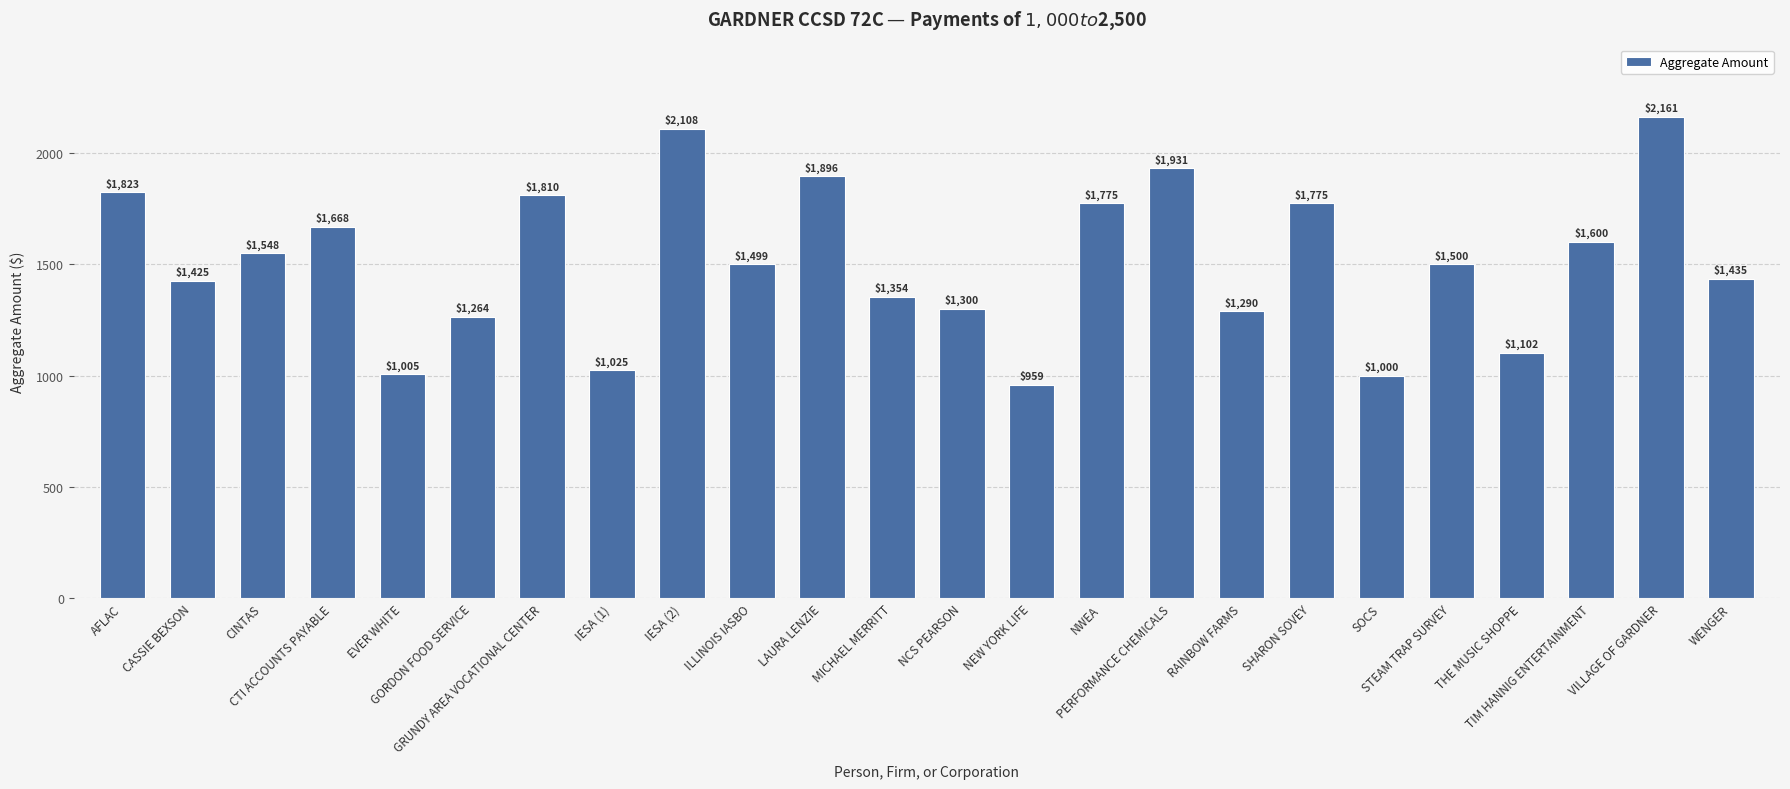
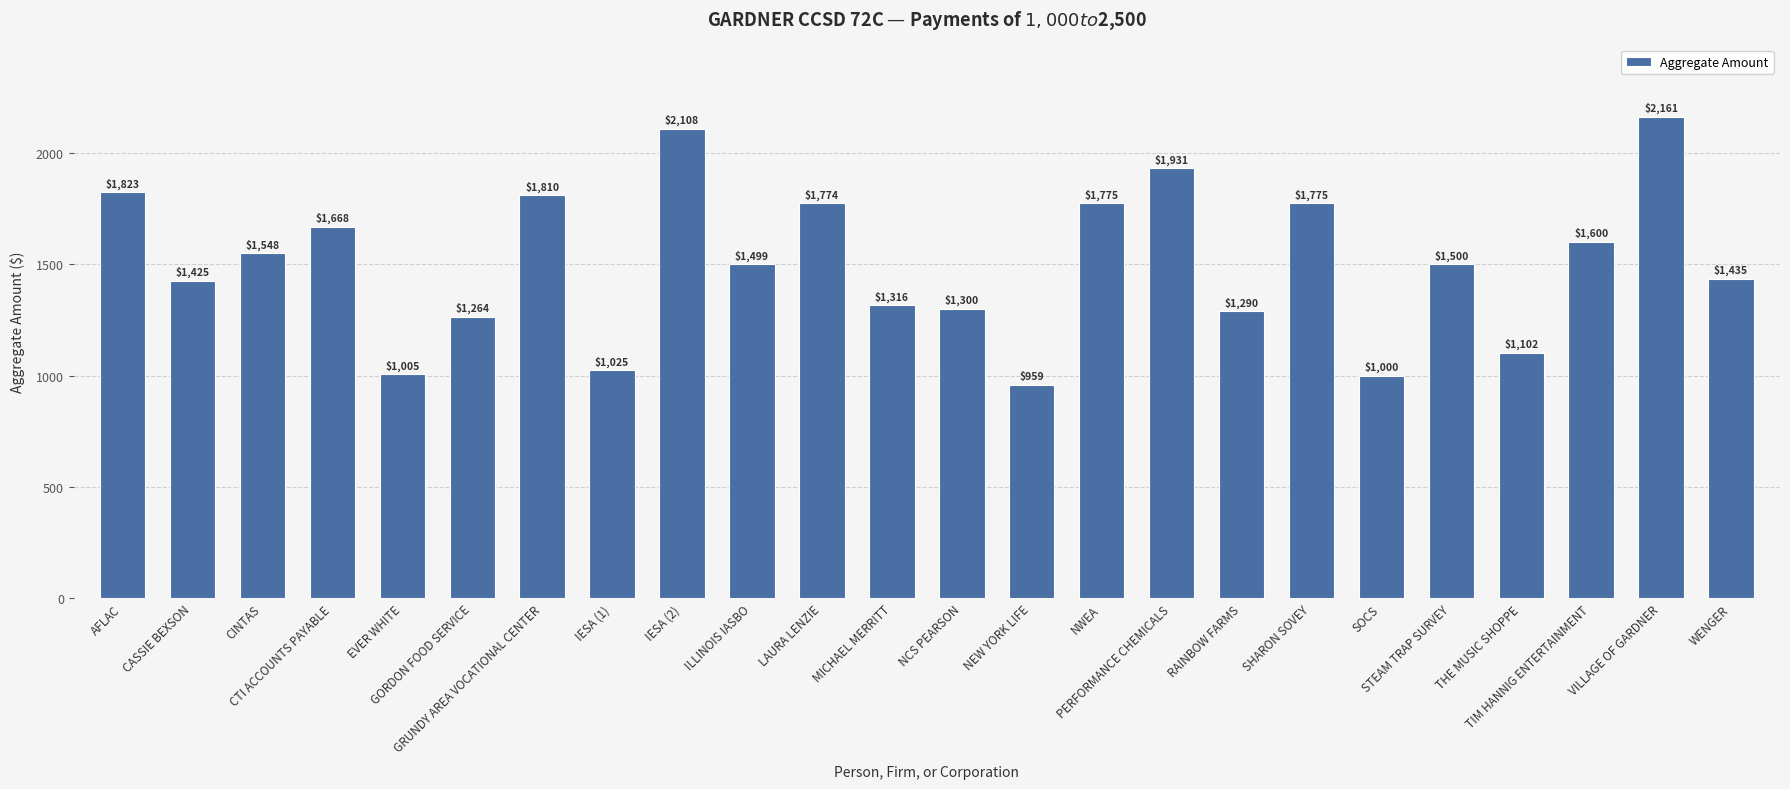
  {
    "AFLAC": "$1,823",
    "CASSIE BEXSON": "$1,425",
    "CINTAS": "$1,548",
    "CTI ACCOUNTS PAYABLE": "$1,668",
    "EVER WHITE": "$1,005",
    "GORDON FOOD SERVICE": "$1,264",
    "GRUNDY AREA VOCATIONAL CENTER": "$1,810",
    "IESA (1)": "$1,025",
    "IESA (2)": "$2,108",
    "ILLINOIS IASBO": "$1,499",
-   "LAURA LENZIE": "$1,896",
-   "MICHAEL MERRITT": "$1,354",
+   "LAURA LENZIE": "$1,774",
+   "MICHAEL MERRITT": "$1,316",
    "NCS PEARSON": "$1,300",
    "NEW YORK LIFE": "$959",
    "NWEA": "$1,775",
    "PERFORMANCE CHEMICALS": "$1,931",
    "RAINBOW FARMS": "$1,290",
    "SHARON SOVEY": "$1,775",
    "SOCS": "$1,000",
    "STEAM TRAP SURVEY": "$1,500",
    "THE MUSIC SHOPPE": "$1,102",
    "TIM HANNIG ENTERTAINMENT": "$1,600",
    "VILLAGE OF GARDNER": "$2,161",
    "WENGER": "$1,435"
  }
